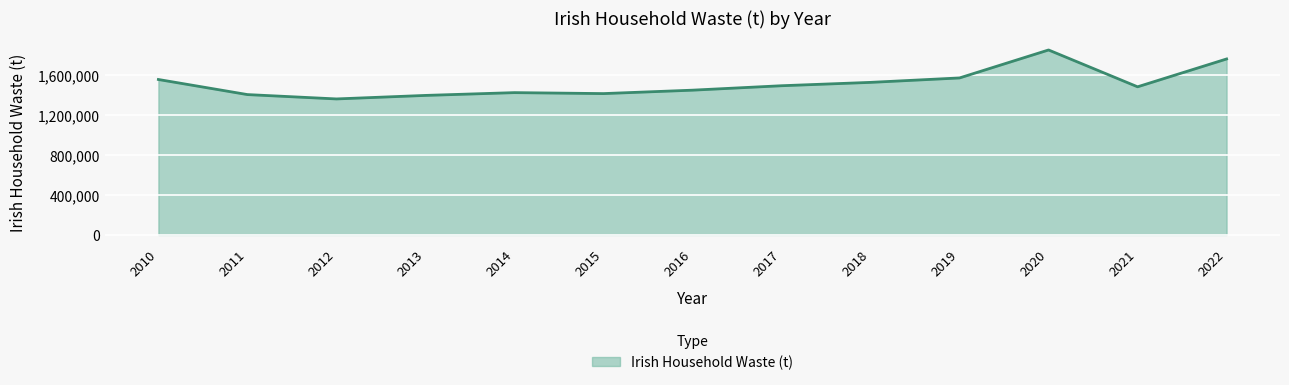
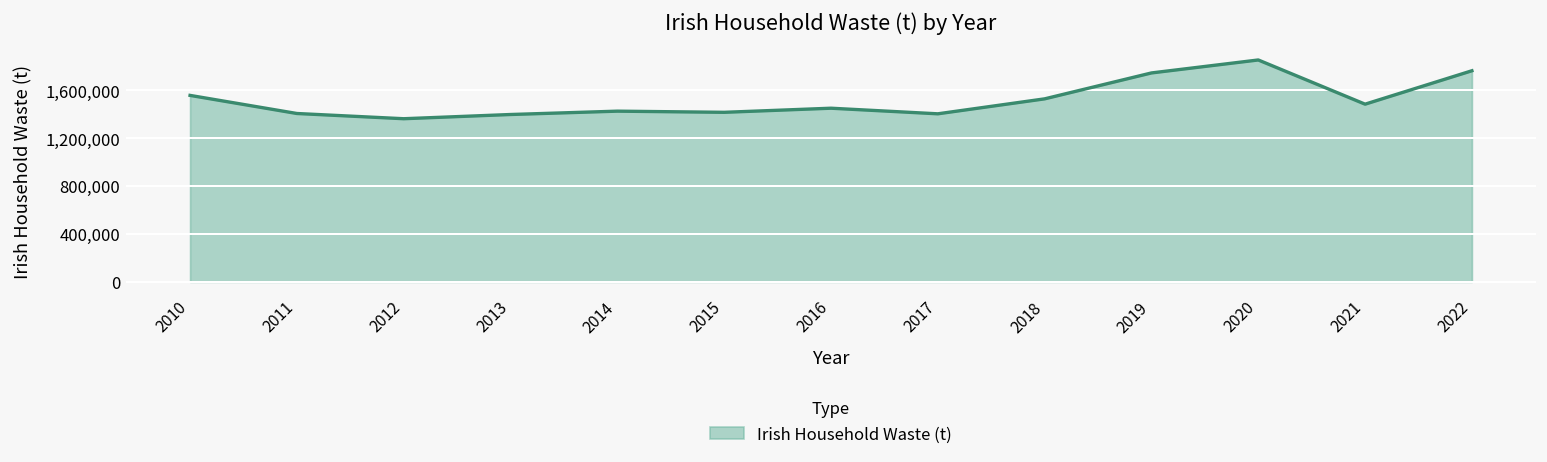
  {
    "2010": "1,600,000",
    "2011": "1,400,000",
    "2012": "1,400,000",
    "2013": "1,400,000",
    "2014": "1,400,000",
    "2015": "1,400,000",
    "2016": "1,500,000",
-   "2017": "1,500,000",
+   "2017": "1,400,000",
    "2018": "1,500,000",
-   "2019": "1,600,000",
+   "2019": "1,700,000",
    "2020": "1,900,000",
    "2021": "1,500,000",
    "2022": "1,800,000"
  }
